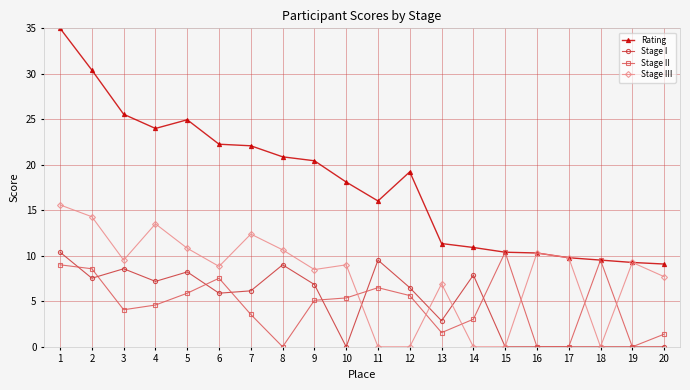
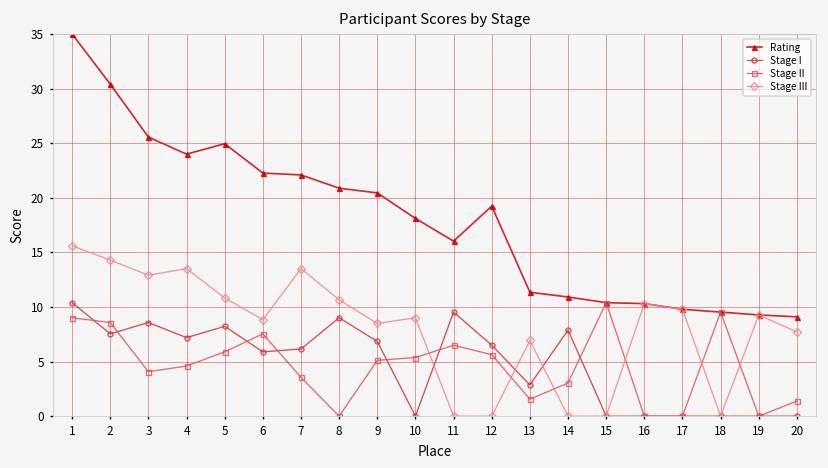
  {
    "Rating": {
      "1": 35,
      "2": 30,
      "3": 26,
      "4": 24,
      "5": 25,
      "6": 22,
      "7": 22,
      "8": 21,
      "9": 20,
      "10": 18,
      "11": 16,
      "12": 19,
      "13": 11,
      "14": 11,
      "20": 9
    },
    "Stage III": {
      "1": 16,
      "2": 14,
-     "3": 10,
+     "3": 13,
      "4": 14,
      "5": 11,
      "6": 9,
-     "7": 12,
+     "7": 14,
      "8": 11,
      "9": 8,
      "10": 9,
      "11": 0,
      "12": 0,
      "13": 7,
      "14": 0,
      "20": 8
    }
  }
